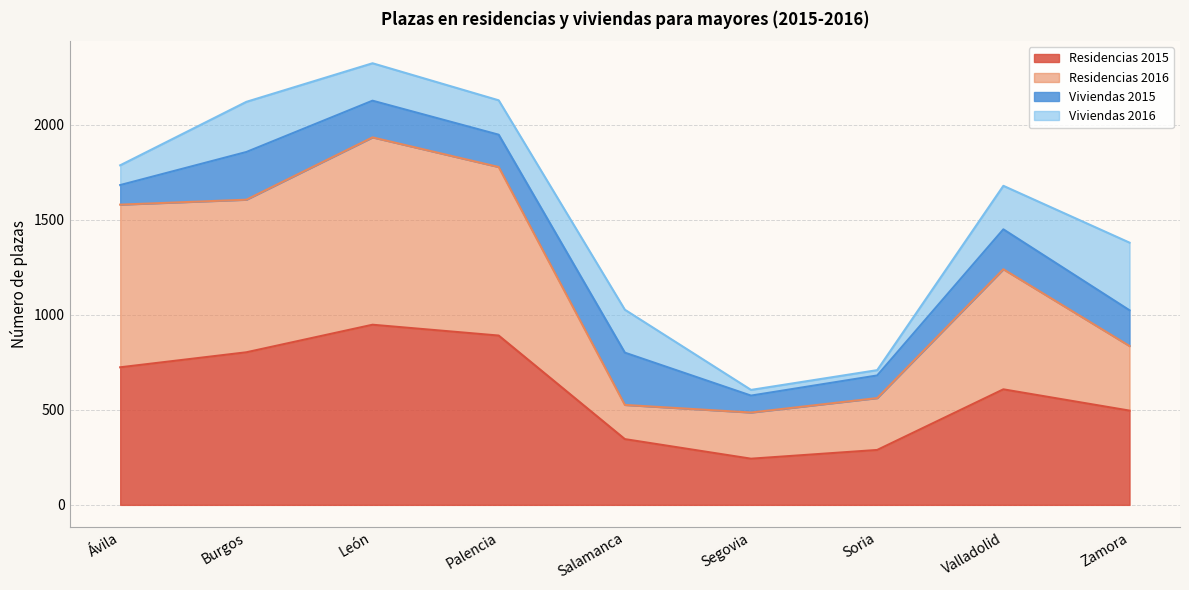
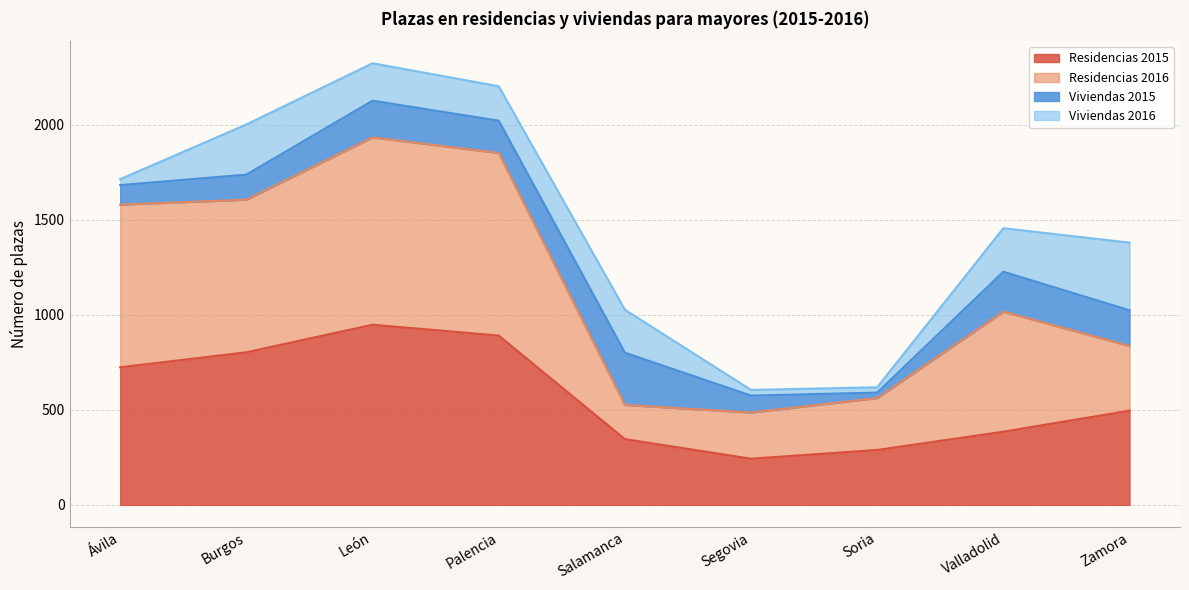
  {
    "Residencias 2015": {
      "Ávila": 720,
      "Burgos": 800,
      "León": 950,
      "Palencia": 890,
      "Salamanca": 350,
      "Segovia": 240,
      "Soria": 290,
-     "Valladolid": 610,
+     "Valladolid": 390,
      "Zamora": 500
    },
    "Residencias 2016": {
      "Ávila": 860,
      "Burgos": 800,
      "León": 990,
-     "Palencia": 890,
+     "Palencia": 960,
      "Salamanca": 180,
      "Segovia": 240,
      "Soria": 270,
      "Valladolid": 630,
      "Zamora": 340
    },
    "Viviendas 2015": {
      "Ávila": 100,
-     "Burgos": 250,
+     "Burgos": 130,
      "León": 190,
      "Palencia": 170,
      "Salamanca": 280,
      "Segovia": 90,
-     "Soria": 120,
+     "Soria": 30,
      "Valladolid": 210,
      "Zamora": 190
    },
    "Viviendas 2016": {
-     "Ávila": 100,
+     "Ávila": 30,
      "Burgos": 260,
      "León": 200,
      "Palencia": 180,
      "Salamanca": 230,
      "Segovia": 30,
      "Soria": 30,
      "Valladolid": 230,
      "Zamora": 360
    }
  }
